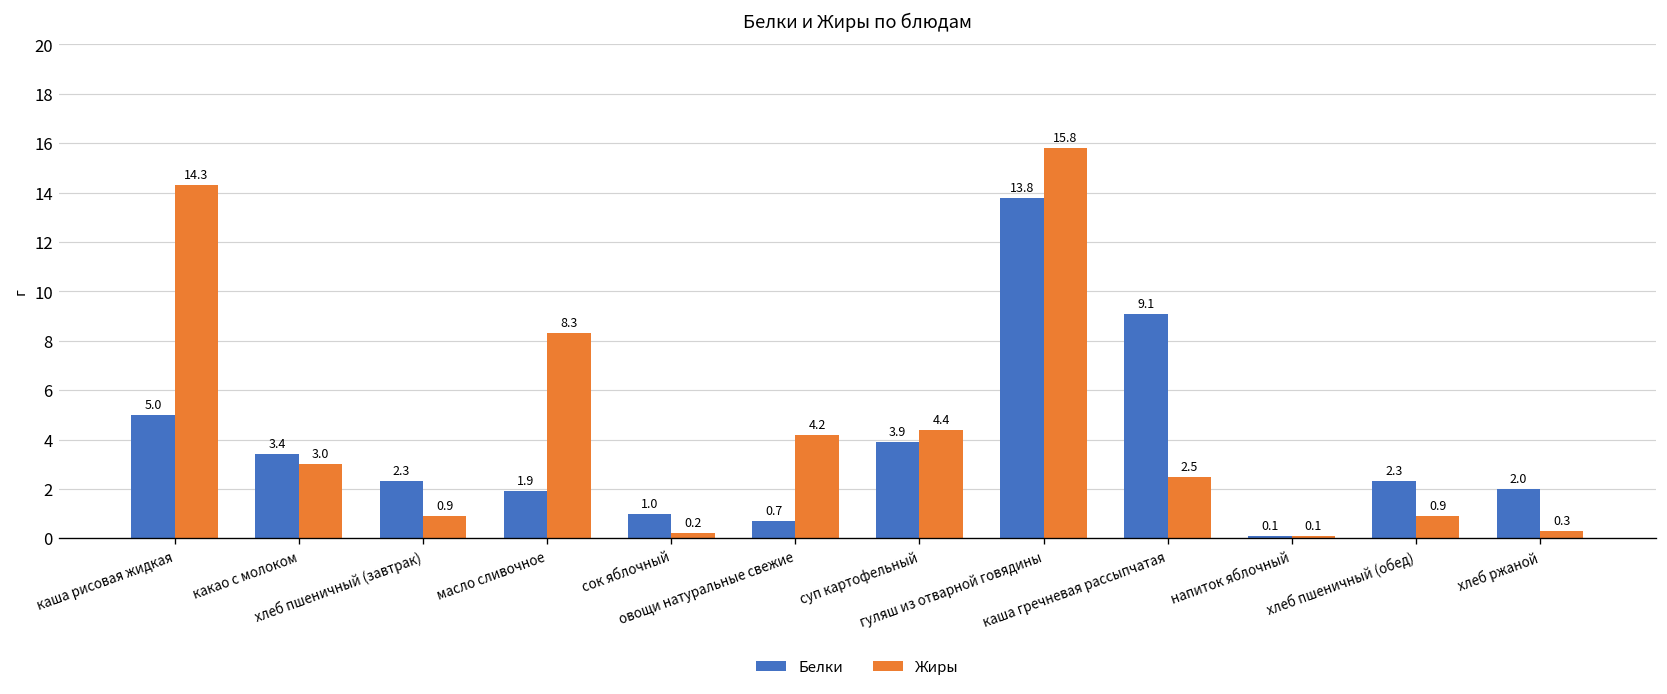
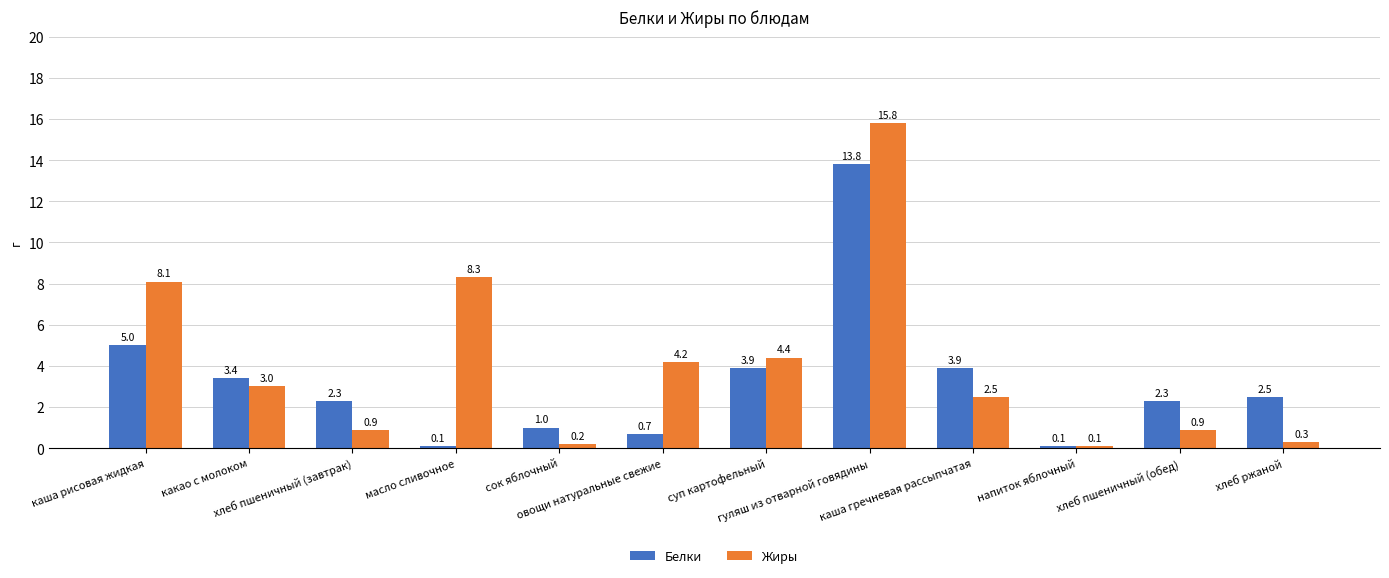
  {
    "Белки": {
      "каша рисовая жидкая": 5.0,
      "какао с молоком": 3.4,
      "хлеб пшеничный (завтрак)": 2.3,
-     "масло сливочное": 1.9,
+     "масло сливочное": 0.1,
      "сок яблочный": 1.0,
      "овощи натуральные свежие": 0.7,
      "суп картофельный": 3.9,
      "гуляш из отварной говядины": 13.8,
-     "каша гречневая рассыпчатая": 9.1,
+     "каша гречневая рассыпчатая": 3.9,
      "напиток яблочный": 0.1,
      "хлеб пшеничный (обед)": 2.3,
-     "хлеб ржаной": 2.0
+     "хлеб ржаной": 2.5
    },
    "Жиры": {
-     "каша рисовая жидкая": 14.3,
+     "каша рисовая жидкая": 8.1,
      "какао с молоком": 3.0,
      "хлеб пшеничный (завтрак)": 0.9,
      "масло сливочное": 8.3,
      "сок яблочный": 0.2,
      "овощи натуральные свежие": 4.2,
      "суп картофельный": 4.4,
      "гуляш из отварной говядины": 15.8,
      "каша гречневая рассыпчатая": 2.5,
      "напиток яблочный": 0.1,
      "хлеб пшеничный (обед)": 0.9,
      "хлеб ржаной": 0.3
    }
  }
